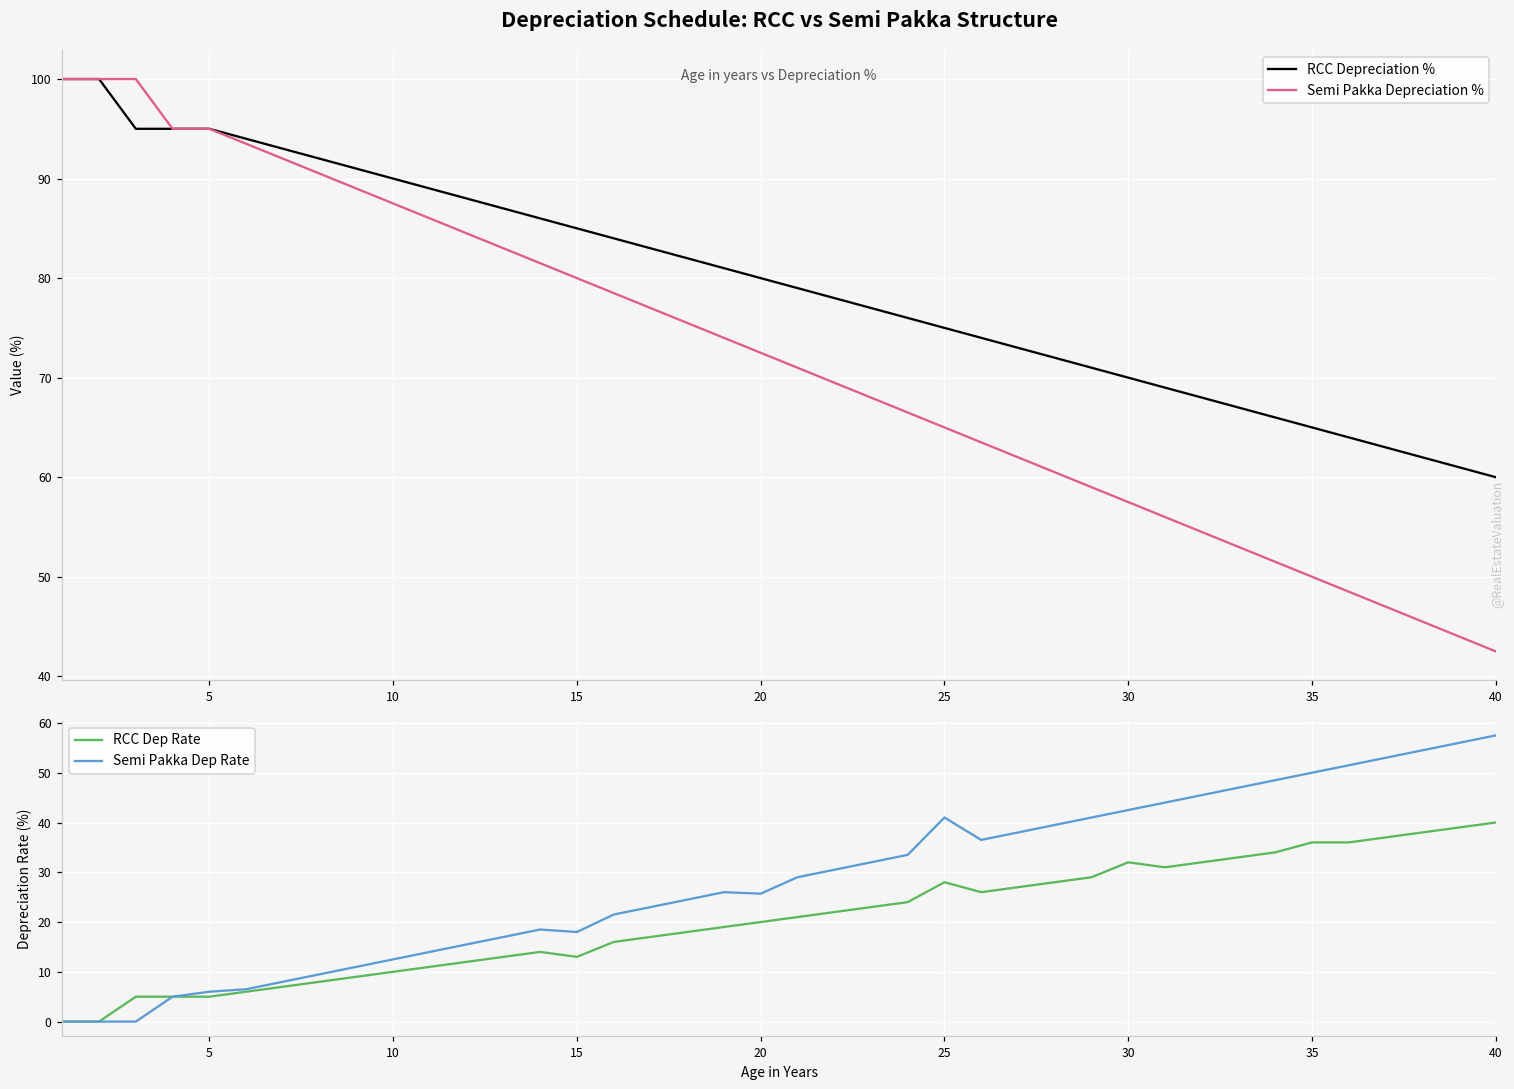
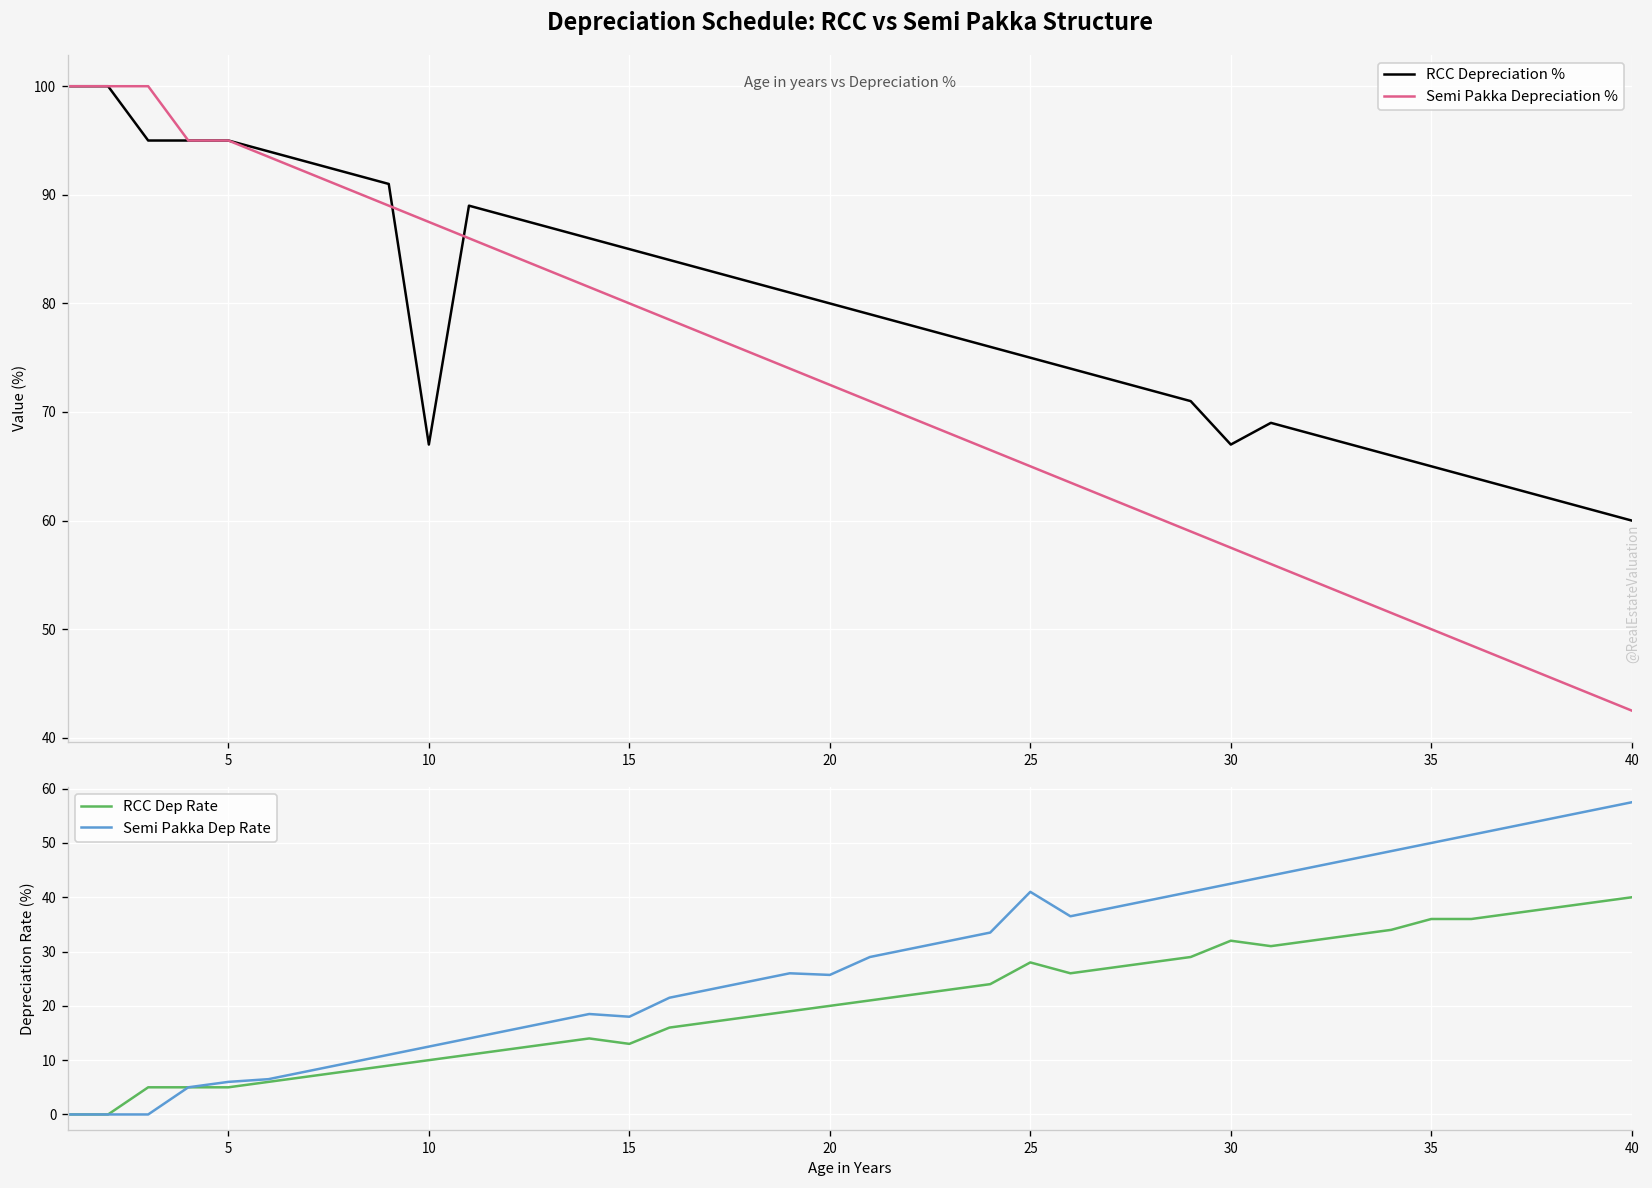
  {
    "Depreciation Schedule: RCC vs Semi Pakka Structure": {
      "RCC Depreciation %": {
-       "10": 90,
+       "10": 67,
        "15": 85,
        "20": 80,
        "25": 75,
-       "30": 70,
+       "30": 67,
        "35": 65,
        "40": 60
      },
      "Semi Pakka Depreciation %": {
        "10": 88,
        "15": 80,
        "20": 73,
        "25": 65,
        "30": 58,
        "35": 50,
        "40": 43
      }
    }
  }
